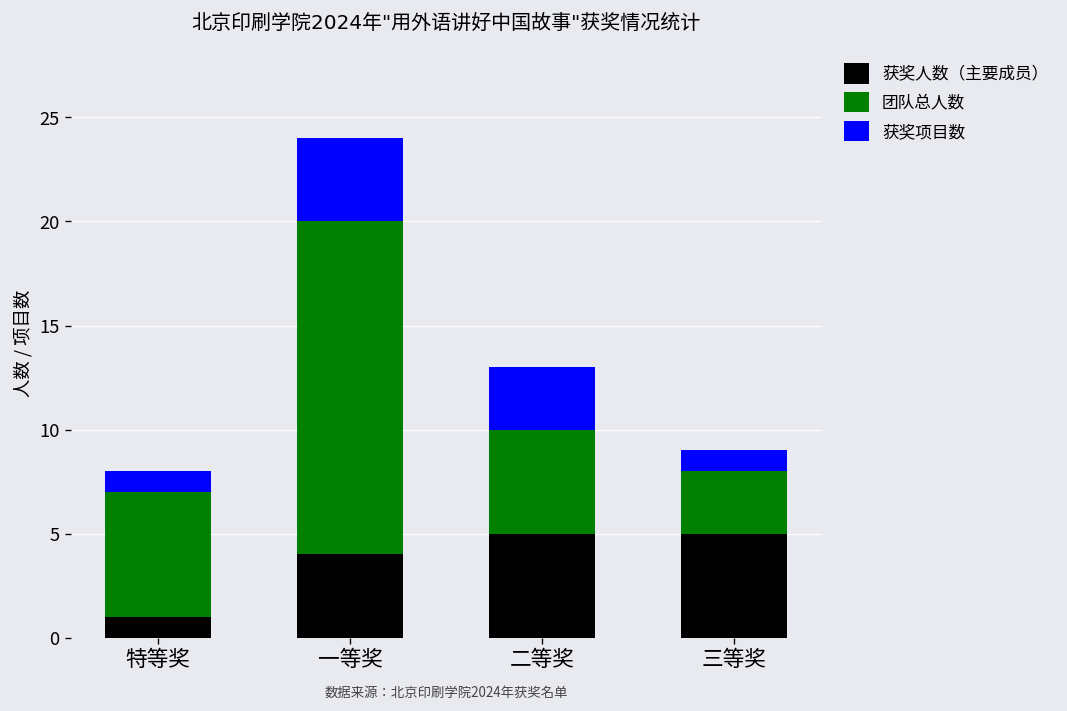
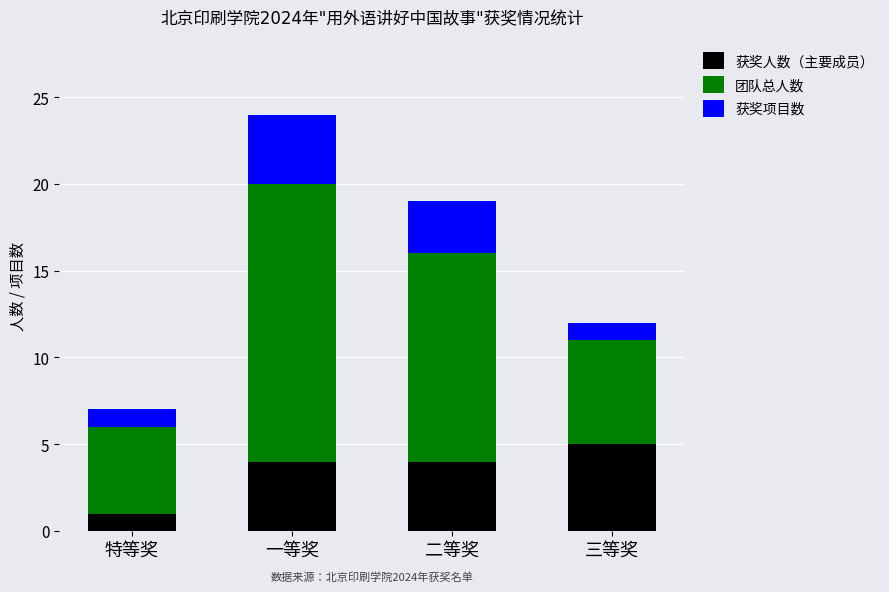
  {
    "获奖人数（主要成员）": {
      "特等奖": 1,
      "一等奖": 4,
-     "二等奖": 5,
+     "二等奖": 4,
      "三等奖": 5
    },
    "团队总人数": {
-     "特等奖": 6,
+     "特等奖": 5,
      "一等奖": 16,
-     "二等奖": 5,
-     "三等奖": 3
+     "二等奖": 12,
+     "三等奖": 6
    },
    "获奖项目数": {
      "特等奖": 1,
      "一等奖": 4,
      "二等奖": 3,
      "三等奖": 1
    }
  }
